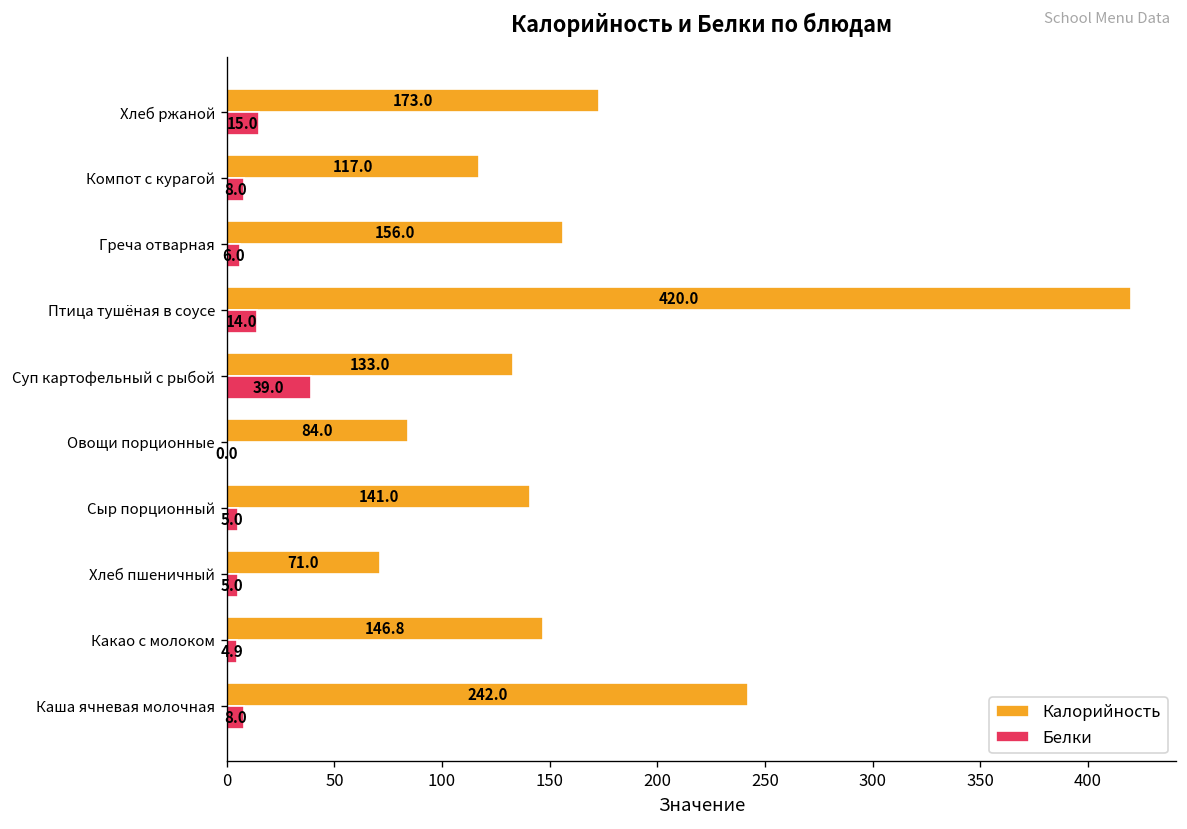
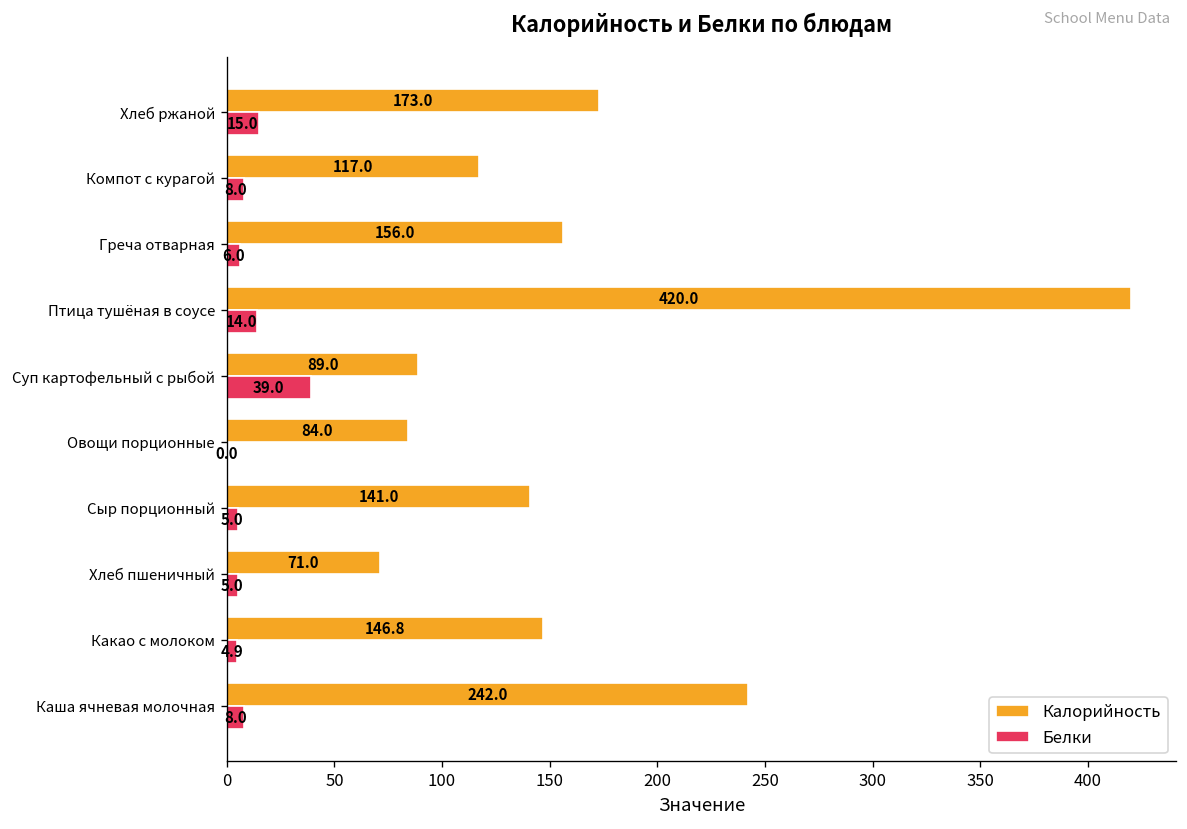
  {
    "Калорийность": {
      "Хлеб ржаной": 173.0,
      "Компот с курагой": 117.0,
      "Греча отварная": 156.0,
      "Птица тушёная в соусе": 420.0,
-     "Суп картофельный с рыбой": 133.0,
+     "Суп картофельный с рыбой": 89.0,
      "Овощи порционные": 84.0,
      "Сыр порционный": 141.0,
      "Хлеб пшеничный": 71.0,
      "Какао с молоком": 146.8,
      "Каша ячневая молочная": 242.0
    },
    "Белки": {
      "Хлеб ржаной": 15.0,
      "Компот с курагой": 8.0,
      "Греча отварная": 6.0,
      "Птица тушёная в соусе": 14.0,
      "Суп картофельный с рыбой": 39.0,
      "Овощи порционные": 0.0,
      "Сыр порционный": 5.0,
      "Хлеб пшеничный": 5.0,
      "Какао с молоком": 4.9,
      "Каша ячневая молочная": 8.0
    }
  }
